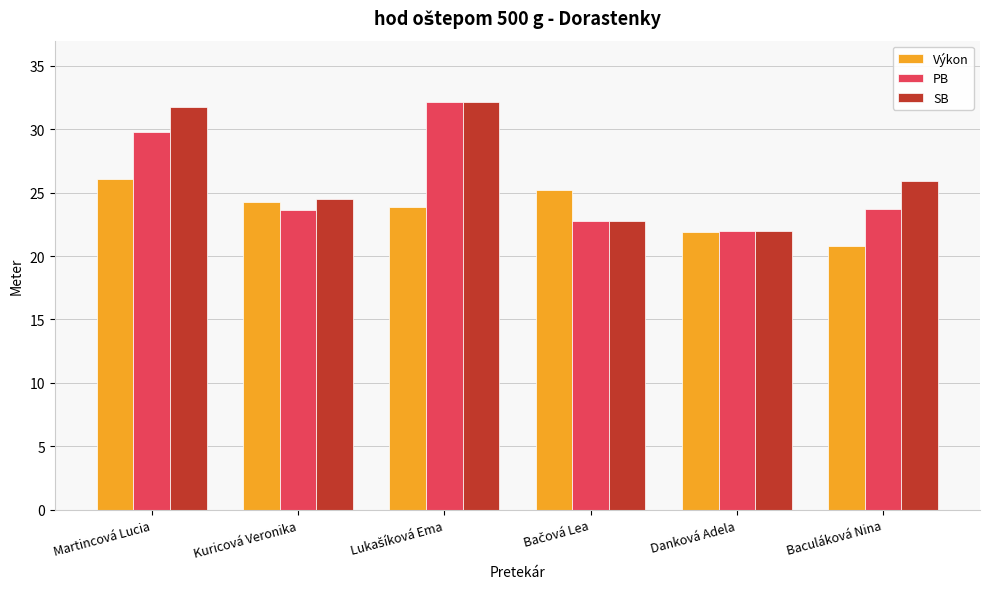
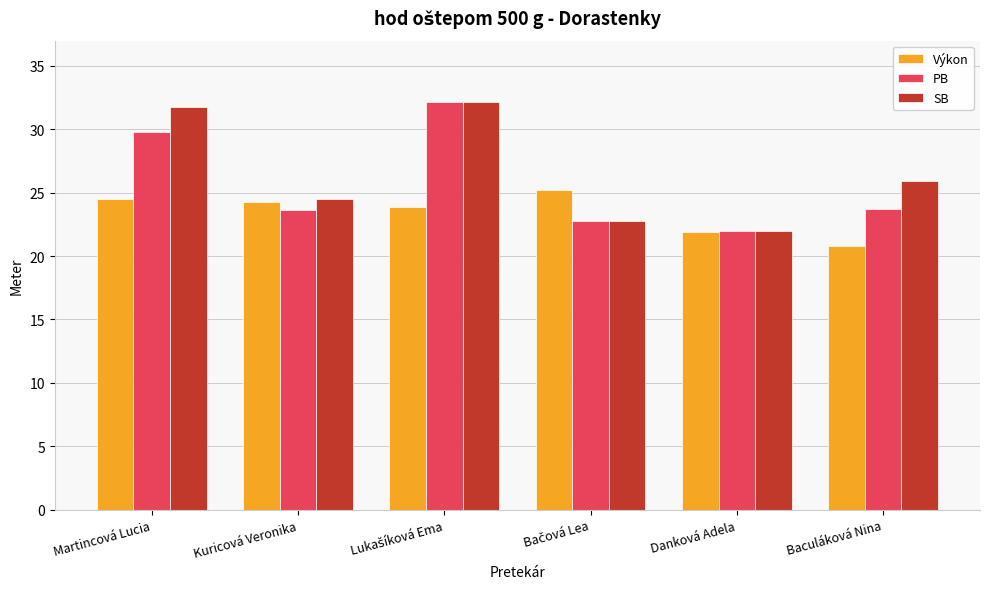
  {
    "Výkon": {
-     "Martincová Lucia": 26.1,
+     "Martincová Lucia": 24.5,
      "Kuricová Veronika": 24.2,
      "Lukašíková Ema": 23.9,
      "Bačová Lea": 25.2,
      "Danková Adela": 21.9,
      "Baculáková Nina": 20.8
    },
    "PB": {
      "Martincová Lucia": 29.8,
      "Kuricová Veronika": 23.7,
      "Lukašíková Ema": 32.2,
      "Bačová Lea": 22.8,
      "Danková Adela": 22.0,
      "Baculáková Nina": 23.7
    },
    "SB": {
      "Martincová Lucia": 31.7,
      "Kuricová Veronika": 24.5,
      "Lukašíková Ema": 32.2,
      "Bačová Lea": 22.8,
      "Danková Adela": 22.0,
      "Baculáková Nina": 25.9
    }
  }
